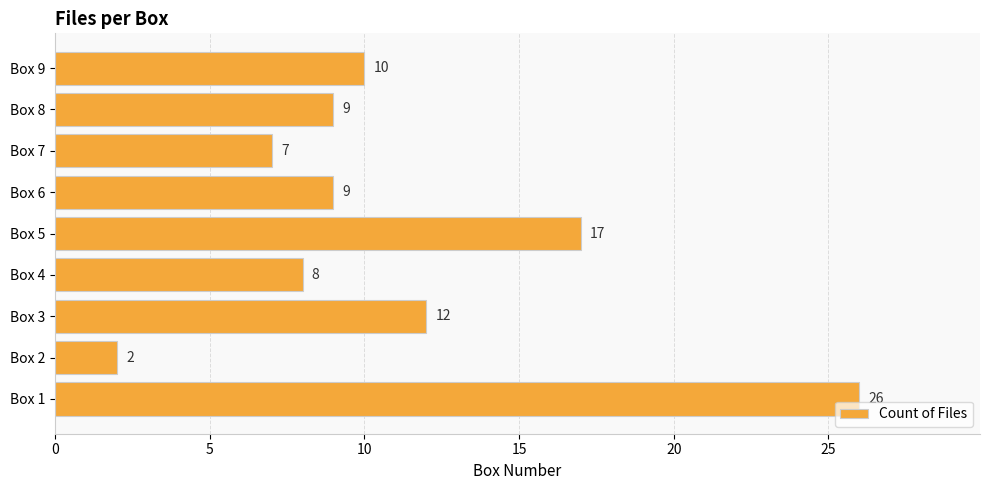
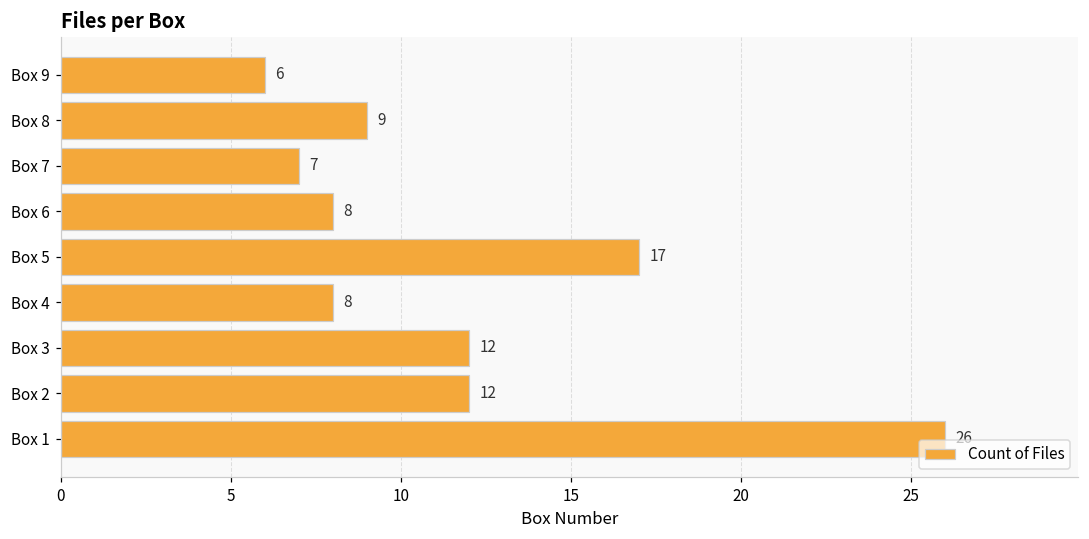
  {
-   "Box 9": 10,
+   "Box 9": 6,
    "Box 8": 9,
    "Box 7": 7,
-   "Box 6": 9,
+   "Box 6": 8,
    "Box 5": 17,
    "Box 4": 8,
    "Box 3": 12,
-   "Box 2": 2
+   "Box 2": 12
  }
